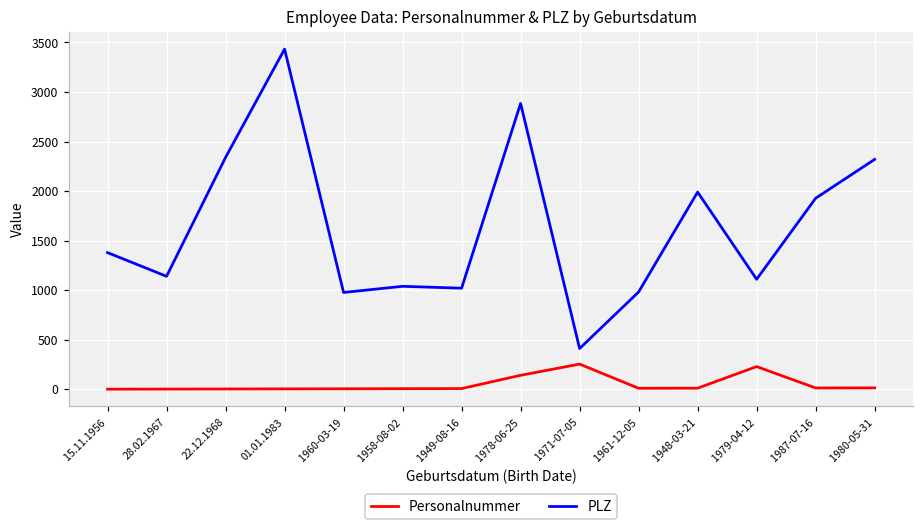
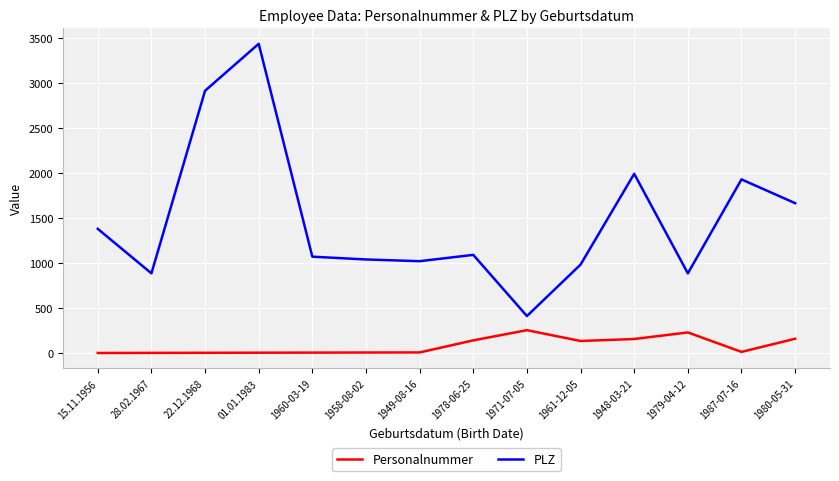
  {
    "Personalnummer": {
      "15.11.1956": 0,
      "28.02.1967": 0,
      "22.12.1968": 0,
      "01.01.1983": 0,
      "1960-03-19": 0,
      "1958-08-02": 0,
      "1949-08-16": 0,
      "1978-06-25": 100,
      "1971-07-05": 300,
-     "1961-12-05": 0,
-     "1948-03-21": 0,
+     "1961-12-05": 100,
+     "1948-03-21": 200,
      "1979-04-12": 200,
      "1987-07-16": 0,
-     "1980-05-31": 0
+     "1980-05-31": 200
    },
    "PLZ": {
      "15.11.1956": 1400,
-     "28.02.1967": 1100,
-     "22.12.1968": 2300,
+     "28.02.1967": 900,
+     "22.12.1968": 2900,
      "01.01.1983": 3400,
-     "1960-03-19": 1000,
+     "1960-03-19": 1100,
      "1958-08-02": 1000,
      "1949-08-16": 1000,
-     "1978-06-25": 2900,
+     "1978-06-25": 1100,
      "1971-07-05": 400,
      "1961-12-05": 1000,
      "1948-03-21": 2000,
-     "1979-04-12": 1100,
+     "1979-04-12": 900,
      "1987-07-16": 1900,
-     "1980-05-31": 2300
+     "1980-05-31": 1700
    }
  }
